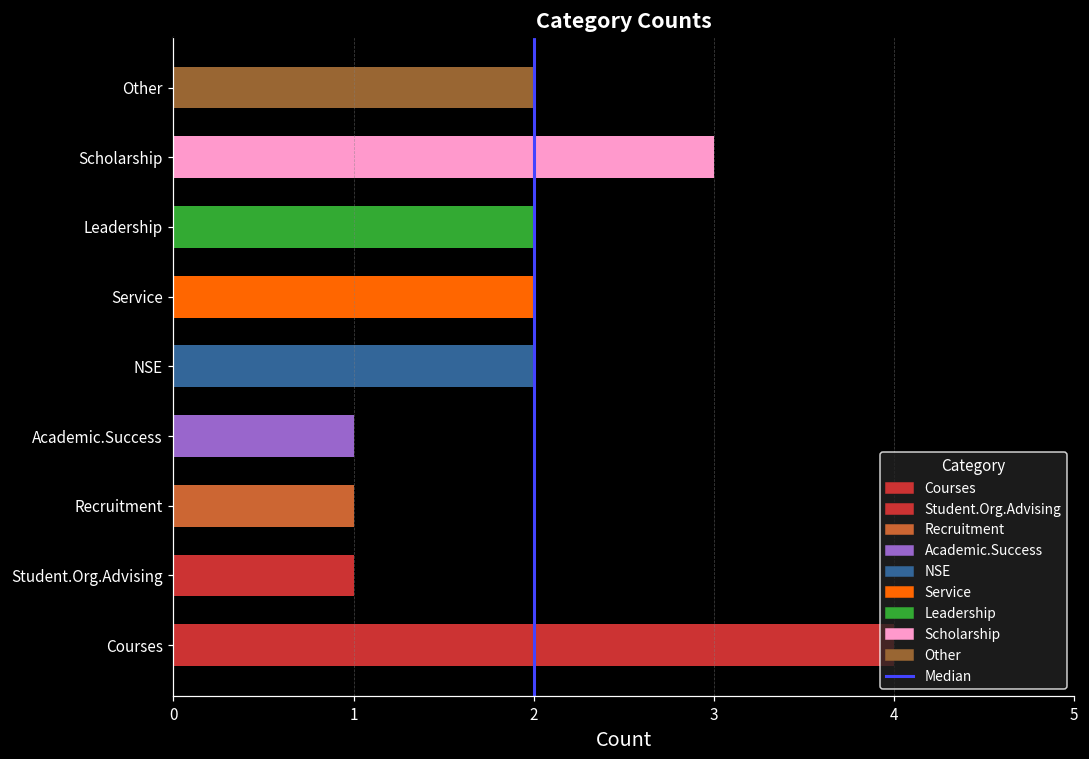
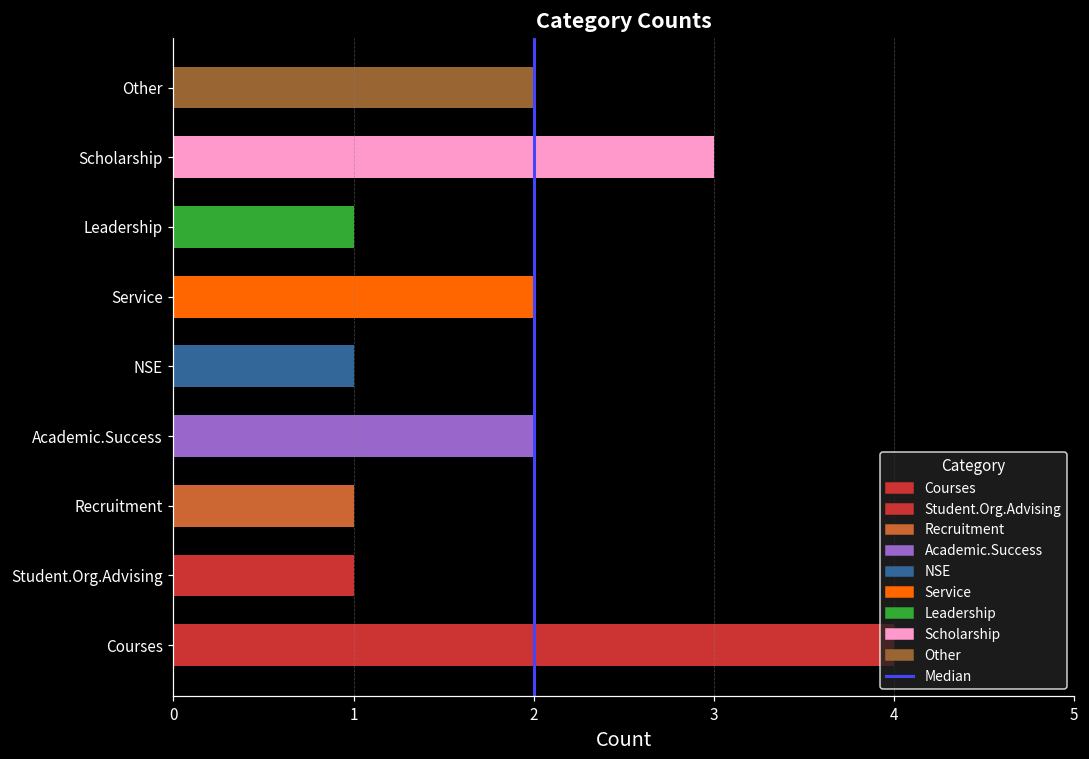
  {
    "Other": 2,
    "Scholarship": 3,
-   "Leadership": 2,
+   "Leadership": 1,
    "Service": 2,
-   "NSE": 2,
-   "Academic.Success": 1,
+   "NSE": 1,
+   "Academic.Success": 2,
    "Recruitment": 1,
    "Student.Org.Advising": 1
  }
